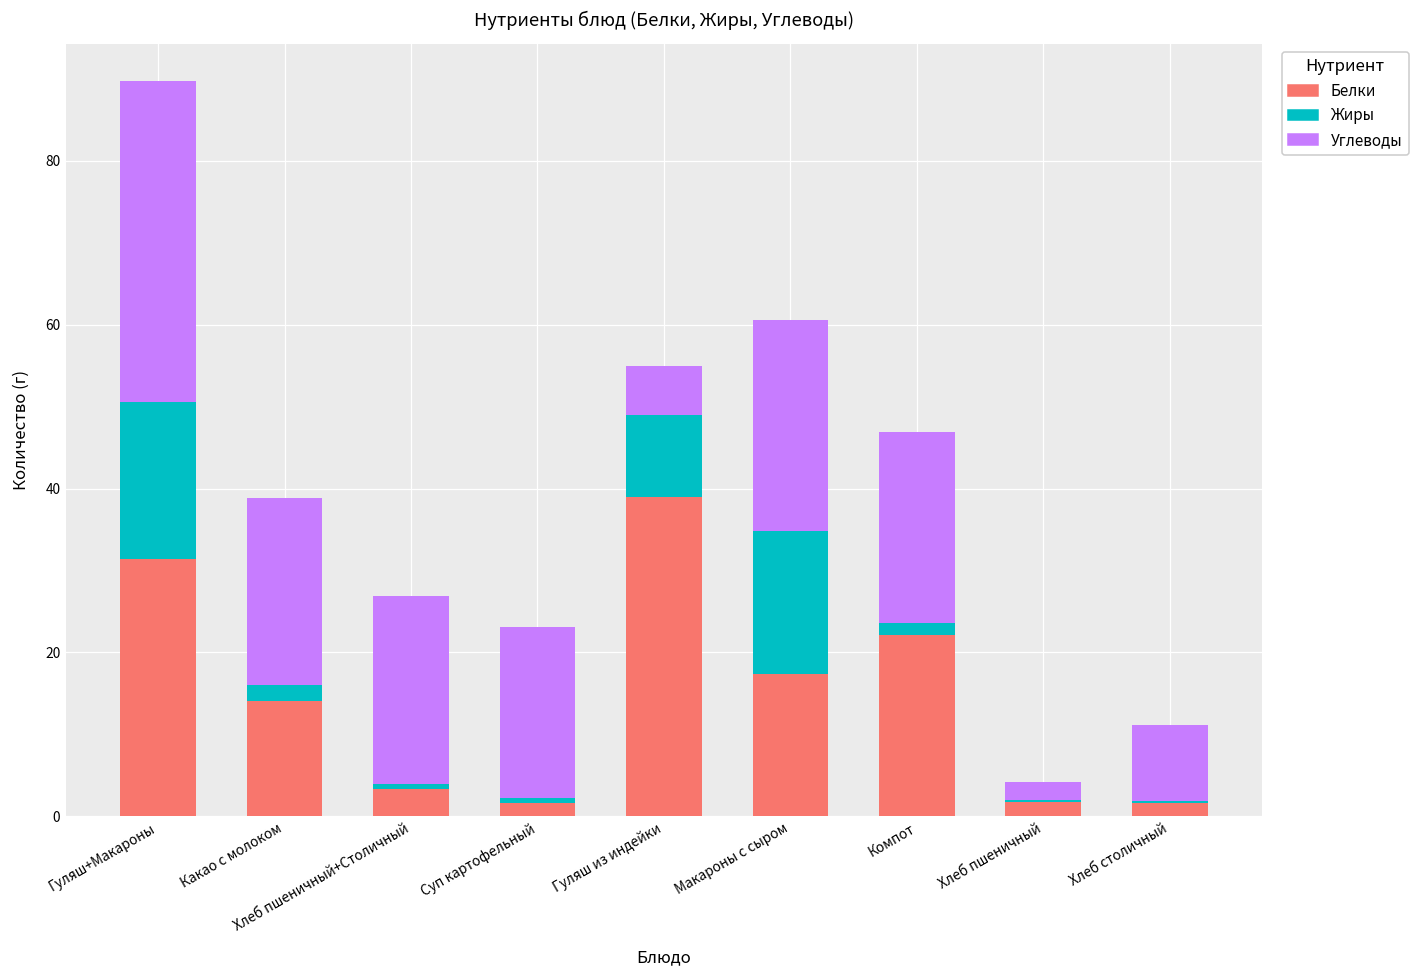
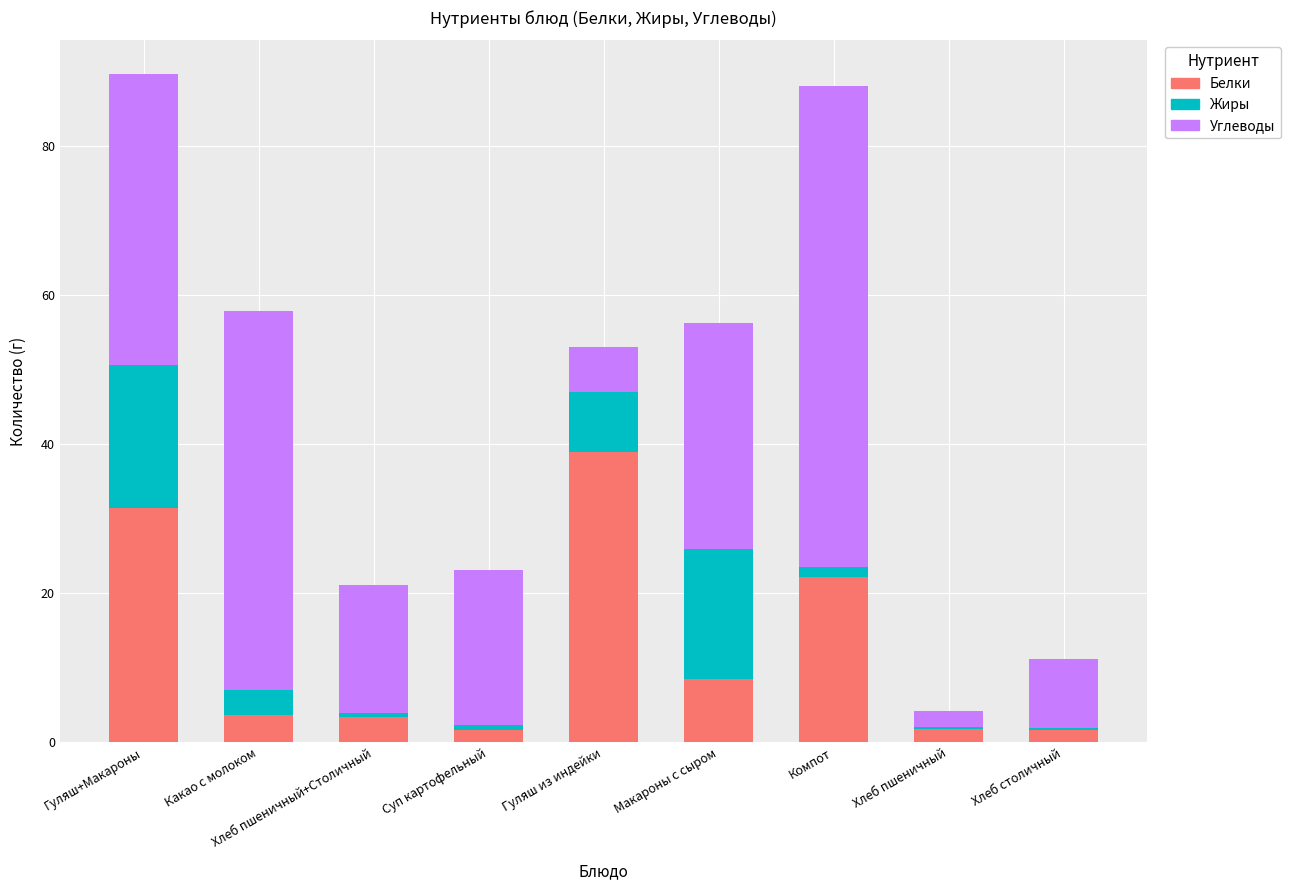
  {
    "Белки": {
      "Гуляш+Макароны": 31,
-     "Какао с молоком": 14,
+     "Какао с молоком": 4,
      "Хлеб пшеничный+Столичный": 3,
      "Суп картофельный": 2,
      "Гуляш из индейки": 39,
-     "Макароны с сыром": 17,
+     "Макароны с сыром": 9,
      "Компот": 22,
      "Хлеб пшеничный": 2,
      "Хлеб столичный": 2
    },
    "Жиры": {
      "Гуляш+Макароны": 19,
-     "Какао с молоком": 2,
+     "Какао с молоком": 3,
      "Хлеб пшеничный+Столичный": 1,
      "Суп картофельный": 1,
-     "Гуляш из индейки": 10,
+     "Гуляш из индейки": 8,
      "Макароны с сыром": 17,
      "Компот": 1
    },
    "Углеводы": {
      "Гуляш+Макароны": 39,
-     "Какао с молоком": 23,
-     "Хлеб пшеничный+Столичный": 23,
+     "Какао с молоком": 51,
+     "Хлеб пшеничный+Столичный": 17,
      "Суп картофельный": 21,
      "Гуляш из индейки": 6,
-     "Макароны с сыром": 26,
-     "Компот": 23,
+     "Макароны с сыром": 30,
+     "Компот": 65,
      "Хлеб пшеничный": 2,
      "Хлеб столичный": 9
    }
  }
